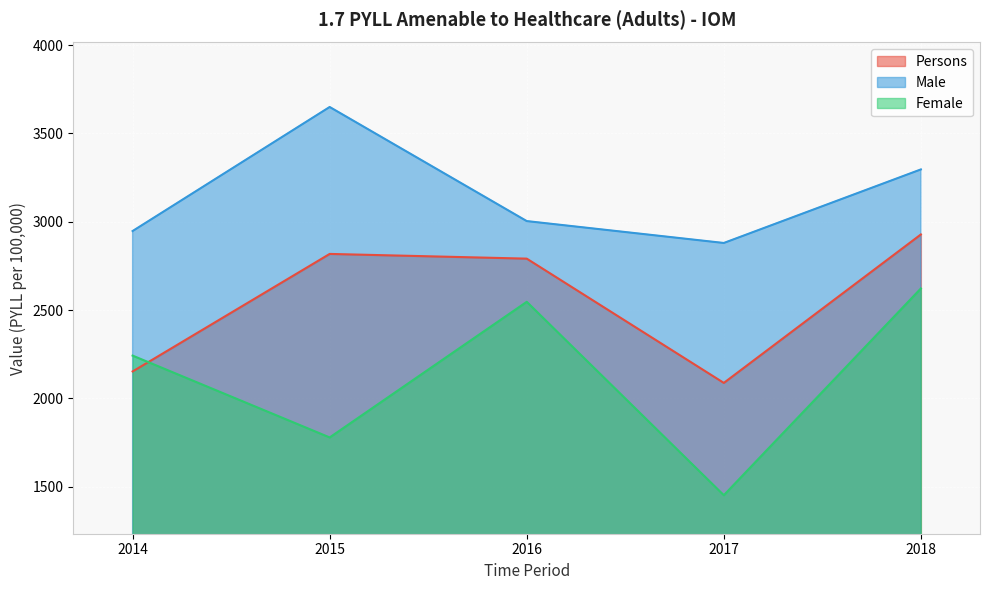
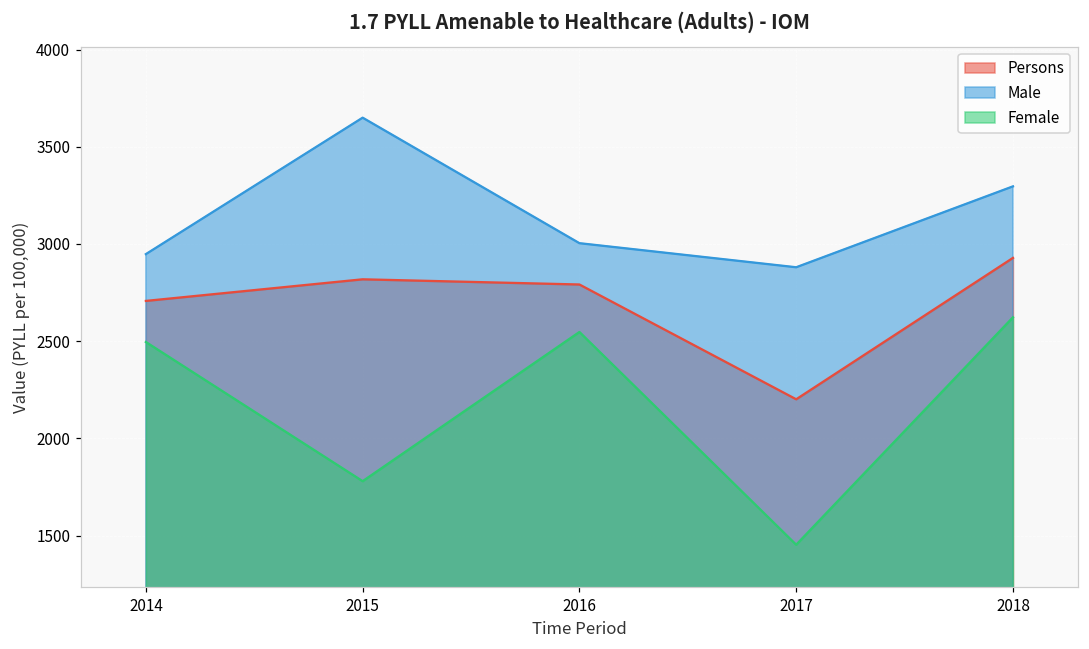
  {
    "Persons": {
-     "2014": 2150,
+     "2014": 2710,
      "2015": 2820,
      "2016": 2790,
-     "2017": 2090,
+     "2017": 2200,
      "2018": 2930
    },
    "Male": {
      "2014": 2950,
      "2015": 3650,
      "2016": 3000,
      "2017": 2880,
      "2018": 3300
    },
    "Female": {
-     "2014": 2240,
+     "2014": 2500,
      "2015": 1780,
      "2016": 2550,
      "2017": 1450,
      "2018": 2620
    }
  }
